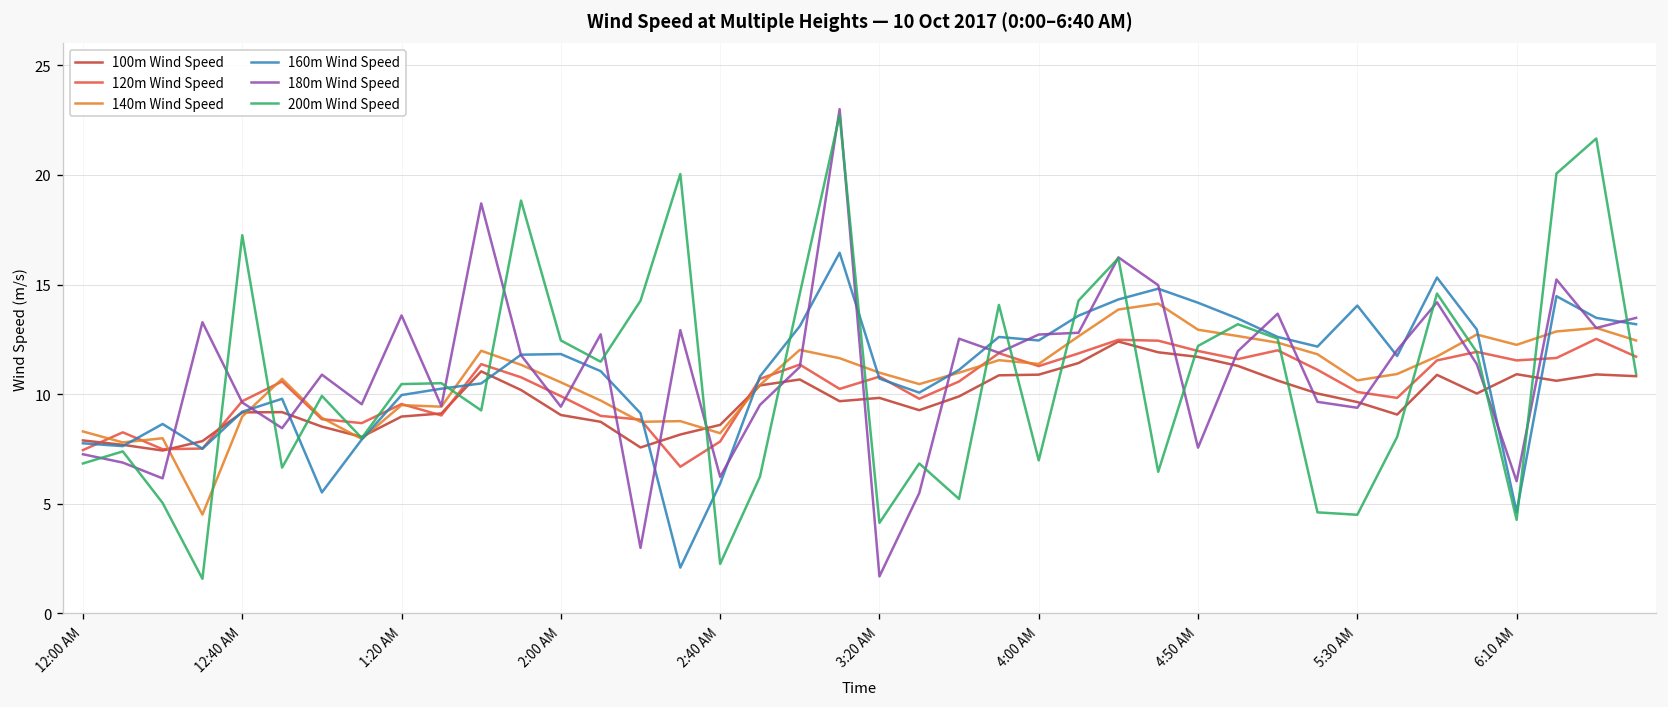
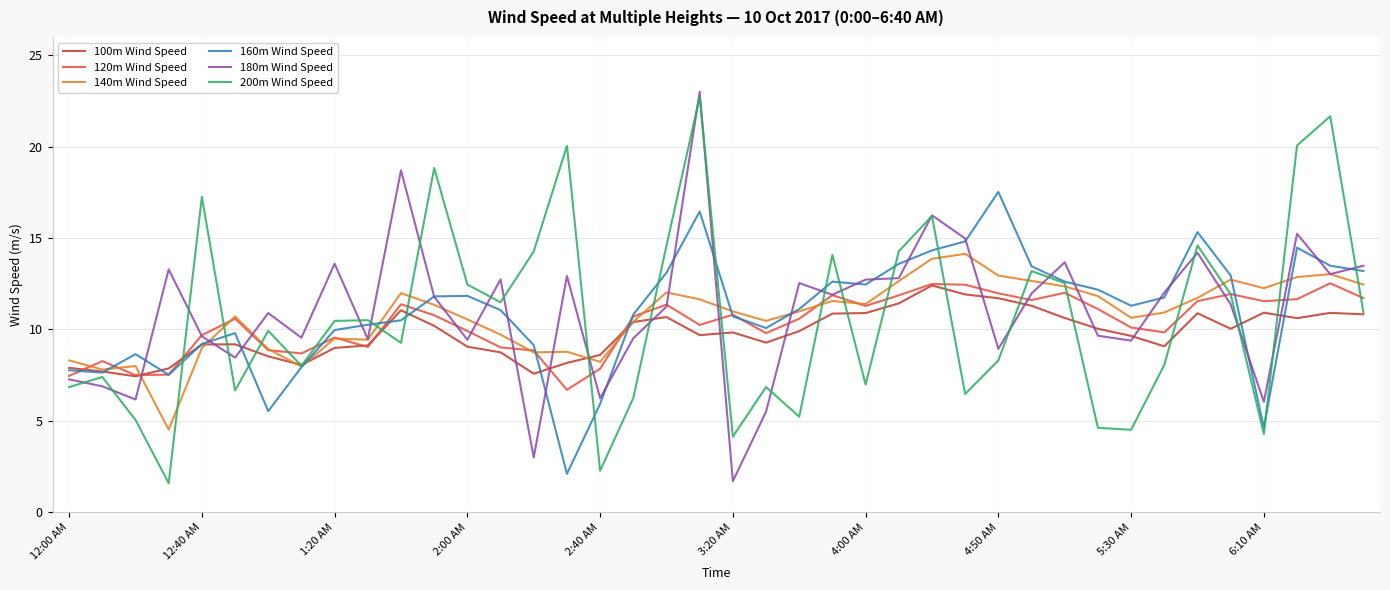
  {
    "160m Wind Speed": {
      "1:20 AM": 10.0,
      "2:00 AM": 11.8,
      "2:40 AM": 5.9,
      "4:00 AM": 12.5,
-     "4:50 AM": 14.2,
-     "5:30 AM": 14.0,
+     "4:50 AM": 17.5,
+     "5:30 AM": 11.3,
      "6:10 AM": 4.6
    },
    "180m Wind Speed": {
      "12:00 AM": 7.3,
      "1:20 AM": 13.6,
      "2:00 AM": 9.4,
      "2:40 AM": 6.2,
      "3:20 AM": 1.7,
      "4:00 AM": 12.7,
-     "4:50 AM": 7.6,
+     "4:50 AM": 8.9,
      "5:30 AM": 9.4,
      "6:10 AM": 6.0
    },
    "200m Wind Speed": {
      "12:00 AM": 6.8,
      "12:40 AM": 17.3,
      "1:20 AM": 10.5,
      "2:00 AM": 12.5,
      "2:40 AM": 2.3,
      "3:20 AM": 4.1,
      "4:00 AM": 7.0,
-     "4:50 AM": 12.2,
+     "4:50 AM": 8.3,
      "5:30 AM": 4.5,
      "6:10 AM": 4.3
    }
  }
